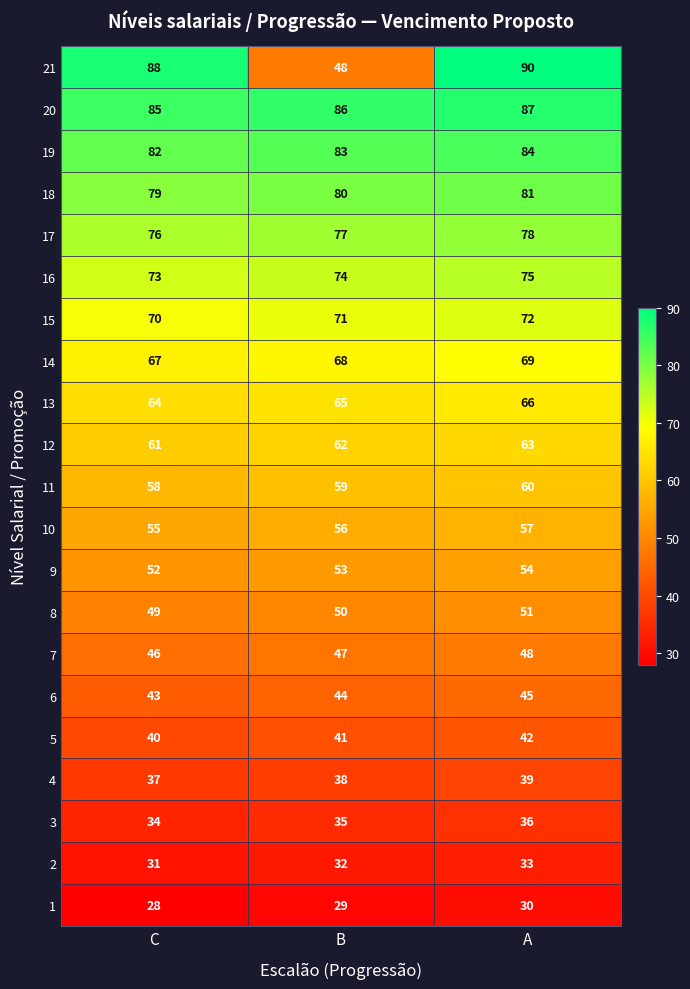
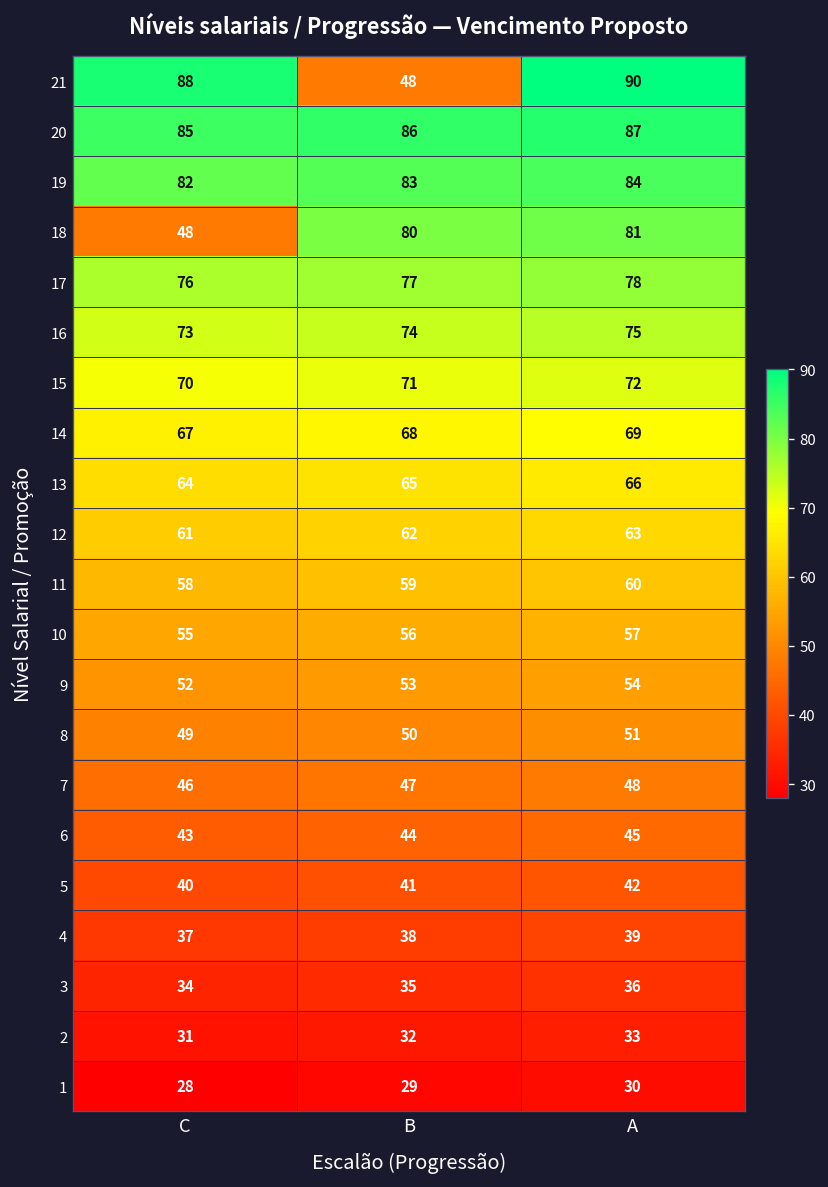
  {
    "21": {
      "C": 88,
      "B": 48,
      "A": 90
    },
    "20": {
      "C": 85,
      "B": 86,
      "A": 87
    },
    "19": {
      "C": 82,
      "B": 83,
      "A": 84
    },
    "18": {
-     "C": 79,
+     "C": 48,
      "B": 80,
      "A": 81
    },
    "17": {
      "C": 76,
      "B": 77,
      "A": 78
    },
    "16": {
      "C": 73,
      "B": 74,
      "A": 75
    },
    "15": {
      "C": 70,
      "B": 71,
      "A": 72
    },
    "14": {
      "C": 67,
      "B": 68,
      "A": 69
    },
    "13": {
      "C": 64,
      "B": 65,
      "A": 66
    },
    "12": {
      "C": 61,
      "B": 62,
      "A": 63
    },
    "11": {
      "C": 58,
      "B": 59,
      "A": 60
    },
    "10": {
      "C": 55,
      "B": 56,
      "A": 57
    },
    "9": {
      "C": 52,
      "B": 53,
      "A": 54
    },
    "8": {
      "C": 49,
      "B": 50,
      "A": 51
    },
    "7": {
      "C": 46,
      "B": 47,
      "A": 48
    },
    "6": {
      "C": 43,
      "B": 44,
      "A": 45
    },
    "5": {
      "C": 40,
      "B": 41,
      "A": 42
    },
    "4": {
      "C": 37,
      "B": 38,
      "A": 39
    },
    "3": {
      "C": 34,
      "B": 35,
      "A": 36
    },
    "2": {
      "C": 31,
      "B": 32,
      "A": 33
    },
    "1": {
      "C": 28,
      "B": 29,
      "A": 30
    }
  }
